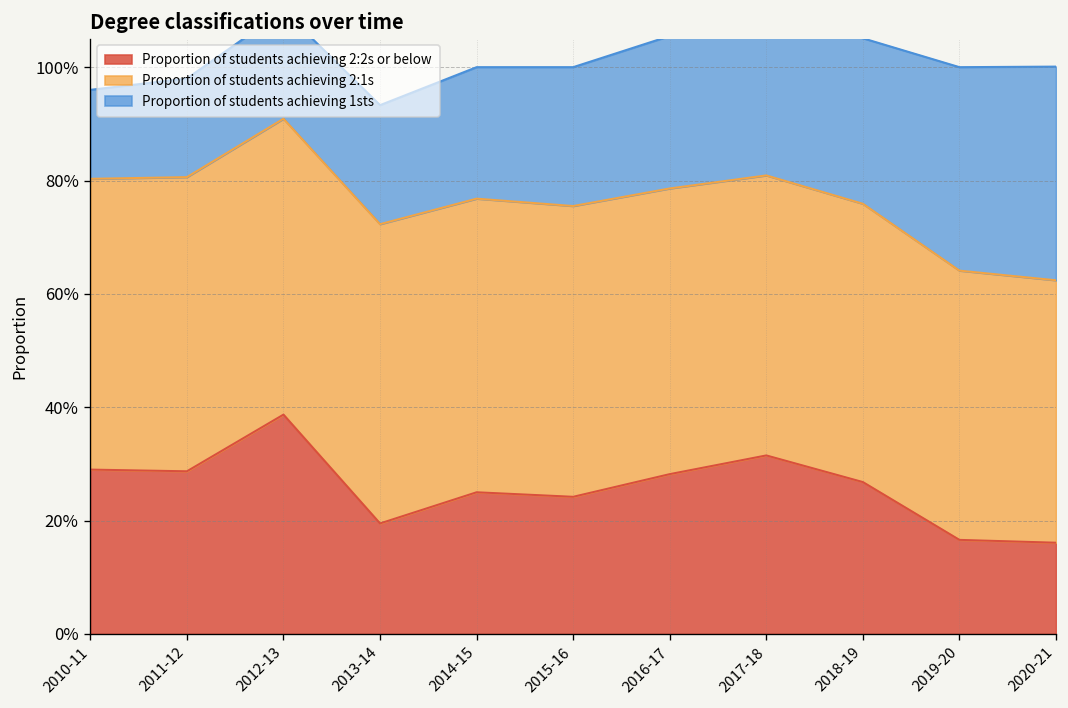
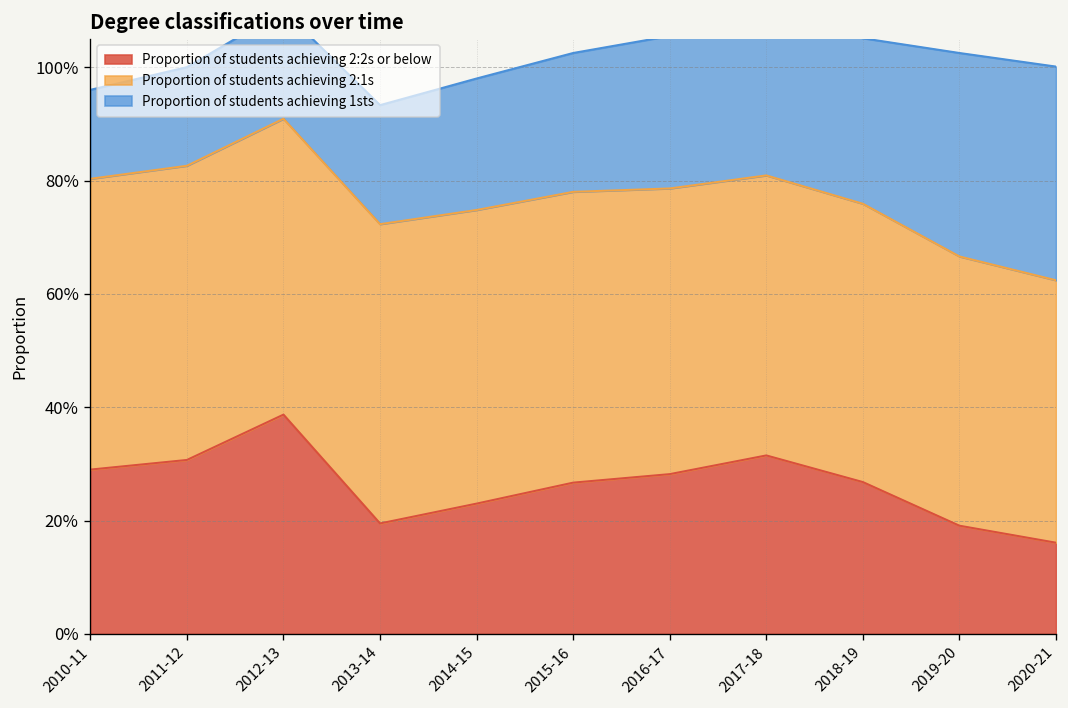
  {
    "Proportion of students achieving 2:2s or below": {
      "2010-11": "29%",
-     "2011-12": "29%",
+     "2011-12": "31%",
      "2012-13": "39%",
      "2013-14": "20%",
-     "2014-15": "25%",
-     "2015-16": "24%",
+     "2014-15": "23%",
+     "2015-16": "27%",
      "2016-17": "28%",
      "2017-18": "32%",
      "2018-19": "27%",
-     "2019-20": "17%",
+     "2019-20": "19%",
      "2020-21": "16%"
    },
    "Proportion of students achieving 2:1s": {
      "2010-11": "51%",
      "2011-12": "52%",
      "2012-13": "52%",
      "2013-14": "53%",
      "2014-15": "52%",
      "2015-16": "51%",
      "2016-17": "50%",
      "2017-18": "49%",
      "2018-19": "49%",
      "2019-20": "48%",
      "2020-21": "46%"
    },
    "Proportion of students achieving 1sts": {
      "2010-11": "16%",
      "2014-15": "23%",
      "2015-16": "25%",
      "2018-19": "29%",
      "2019-20": "36%",
      "2020-21": "38%"
    }
  }
